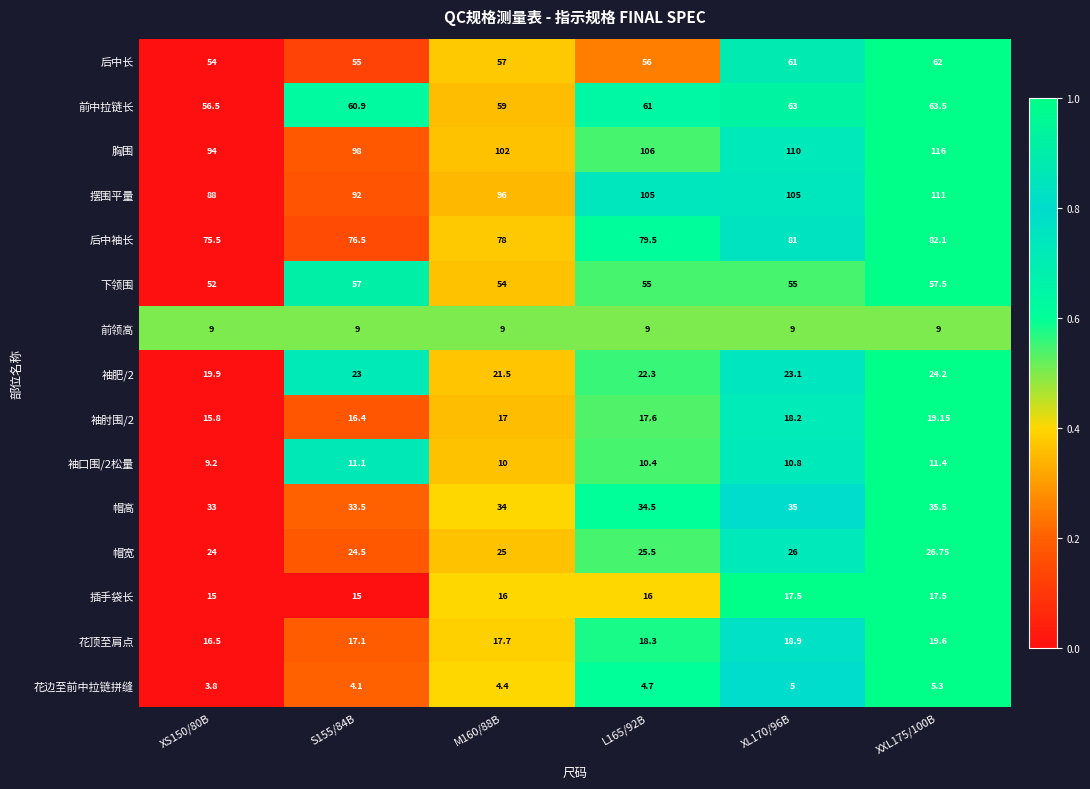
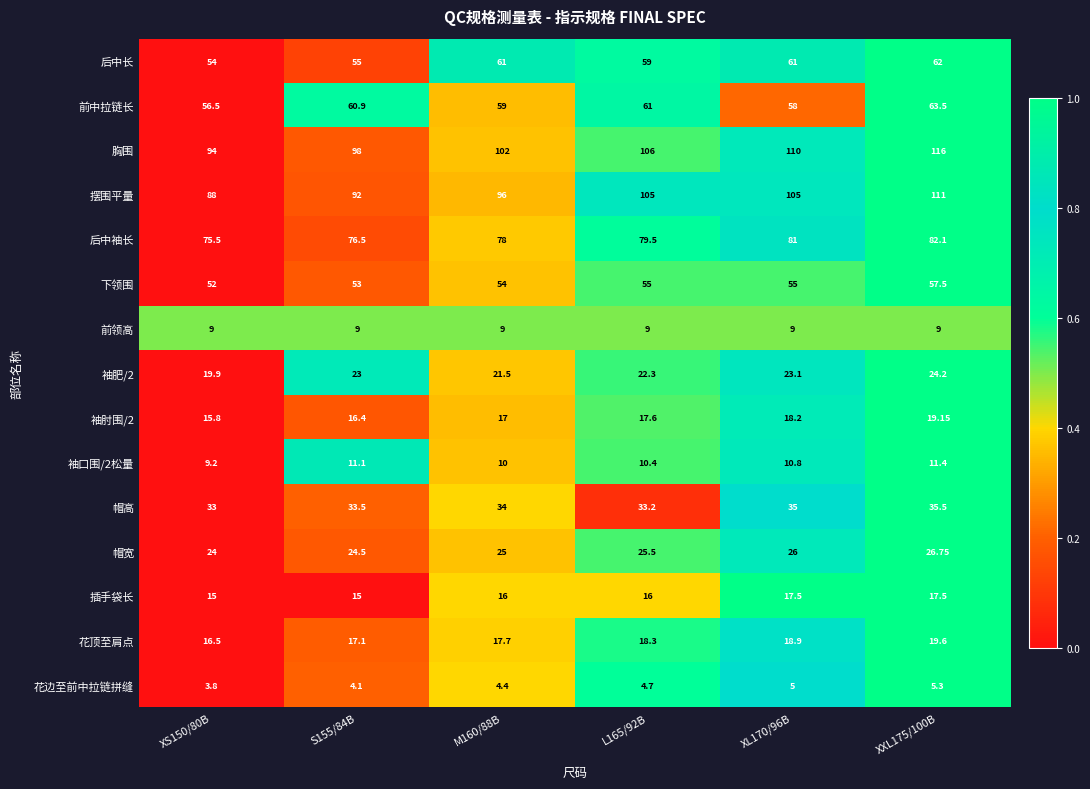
  {
    "后中长": {
      "XS150/80B": 54,
      "S155/84B": 55,
-     "M160/88B": 57,
-     "L165/92B": 56,
+     "M160/88B": 61,
+     "L165/92B": 59,
      "XL170/96B": 61,
      "XXL175/100B": 62
    },
    "前中拉链长": {
      "XS150/80B": 56.5,
      "S155/84B": 60.9,
      "M160/88B": 59,
      "L165/92B": 61,
-     "XL170/96B": 63,
+     "XL170/96B": 58,
      "XXL175/100B": 63.5
    },
    "胸围": {
      "XS150/80B": 94,
      "S155/84B": 98,
      "M160/88B": 102,
      "L165/92B": 106,
      "XL170/96B": 110,
      "XXL175/100B": 116
    },
    "摆围平量": {
      "XS150/80B": 88,
      "S155/84B": 92,
      "M160/88B": 96,
      "L165/92B": 105,
      "XL170/96B": 105,
      "XXL175/100B": 111
    },
    "后中袖长": {
      "XS150/80B": 75.5,
      "S155/84B": 76.5,
      "M160/88B": 78,
      "L165/92B": 79.5,
      "XL170/96B": 81,
      "XXL175/100B": 82.1
    },
    "下领围": {
      "XS150/80B": 52,
-     "S155/84B": 57,
+     "S155/84B": 53,
      "M160/88B": 54,
      "L165/92B": 55,
      "XL170/96B": 55,
      "XXL175/100B": 57.5
    },
    "前领高": {
      "XS150/80B": 9,
      "S155/84B": 9,
      "M160/88B": 9,
      "L165/92B": 9,
      "XL170/96B": 9,
      "XXL175/100B": 9
    },
    "袖肥/2": {
      "XS150/80B": 19.9,
      "S155/84B": 23,
      "M160/88B": 21.5,
      "L165/92B": 22.3,
      "XL170/96B": 23.1,
      "XXL175/100B": 24.2
    },
    "袖肘围/2": {
      "XS150/80B": 15.8,
      "S155/84B": 16.4,
      "M160/88B": 17,
      "L165/92B": 17.6,
      "XL170/96B": 18.2,
      "XXL175/100B": 19.15
    },
    "袖口围/2松量": {
      "XS150/80B": 9.2,
      "S155/84B": 11.1,
      "M160/88B": 10,
      "L165/92B": 10.4,
      "XL170/96B": 10.8,
      "XXL175/100B": 11.4
    },
    "帽高": {
      "XS150/80B": 33,
      "S155/84B": 33.5,
      "M160/88B": 34,
-     "L165/92B": 34.5,
+     "L165/92B": 33.2,
      "XL170/96B": 35,
      "XXL175/100B": 35.5
    },
    "帽宽": {
      "XS150/80B": 24,
      "S155/84B": 24.5,
      "M160/88B": 25,
      "L165/92B": 25.5,
      "XL170/96B": 26,
      "XXL175/100B": 26.75
    },
    "插手袋长": {
      "XS150/80B": 15,
      "S155/84B": 15,
      "M160/88B": 16,
      "L165/92B": 16,
      "XL170/96B": 17.5,
      "XXL175/100B": 17.5
    },
    "花顶至肩点": {
      "XS150/80B": 16.5,
      "S155/84B": 17.1,
      "M160/88B": 17.7,
      "L165/92B": 18.3,
      "XL170/96B": 18.9,
      "XXL175/100B": 19.6
    },
    "花边至前中拉链拼缝": {
      "XS150/80B": 3.8,
      "S155/84B": 4.1,
      "M160/88B": 4.4,
      "L165/92B": 4.7,
      "XL170/96B": 5,
      "XXL175/100B": 5.3
    }
  }
